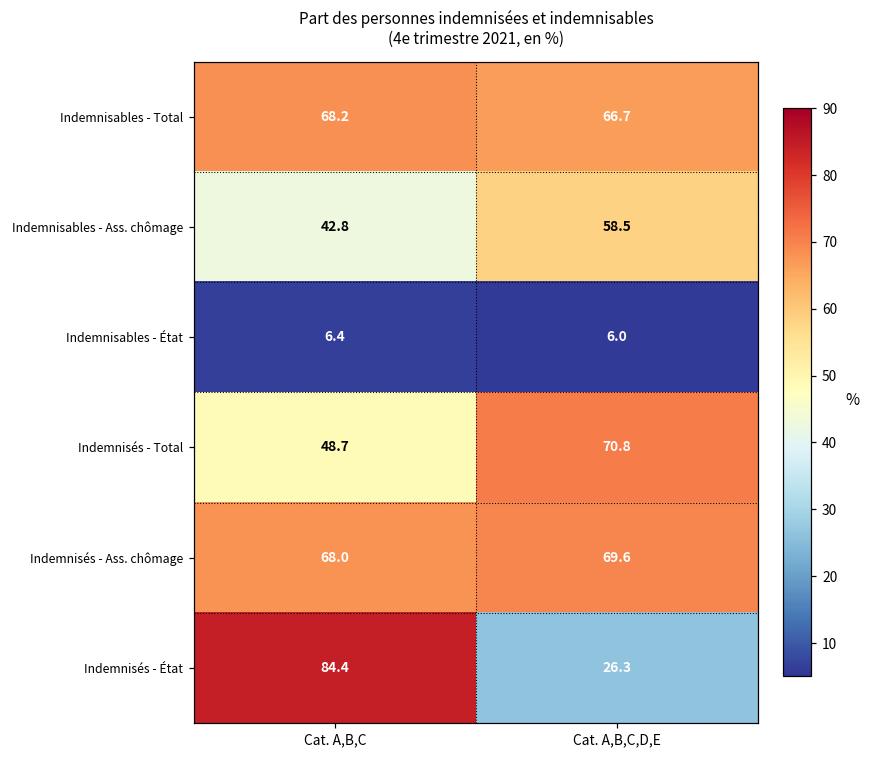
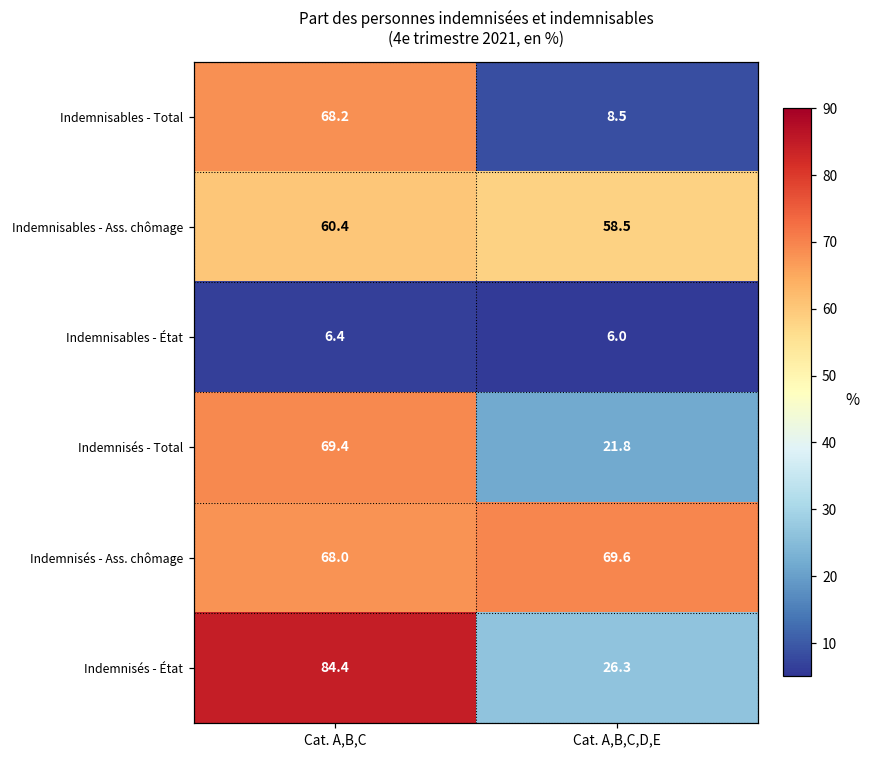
  {
    "Indemnisables - Total": {
      "Cat. A,B,C": 68.2,
-     "Cat. A,B,C,D,E": 66.7
+     "Cat. A,B,C,D,E": 8.5
    },
    "Indemnisables - Ass. chômage": {
-     "Cat. A,B,C": 42.8,
+     "Cat. A,B,C": 60.4,
      "Cat. A,B,C,D,E": 58.5
    },
    "Indemnisables - État": {
      "Cat. A,B,C": 6.4,
      "Cat. A,B,C,D,E": 6.0
    },
    "Indemnisés - Total": {
-     "Cat. A,B,C": 48.7,
-     "Cat. A,B,C,D,E": 70.8
+     "Cat. A,B,C": 69.4,
+     "Cat. A,B,C,D,E": 21.8
    },
    "Indemnisés - Ass. chômage": {
      "Cat. A,B,C": 68.0,
      "Cat. A,B,C,D,E": 69.6
    },
    "Indemnisés - État": {
      "Cat. A,B,C": 84.4,
      "Cat. A,B,C,D,E": 26.3
    }
  }
